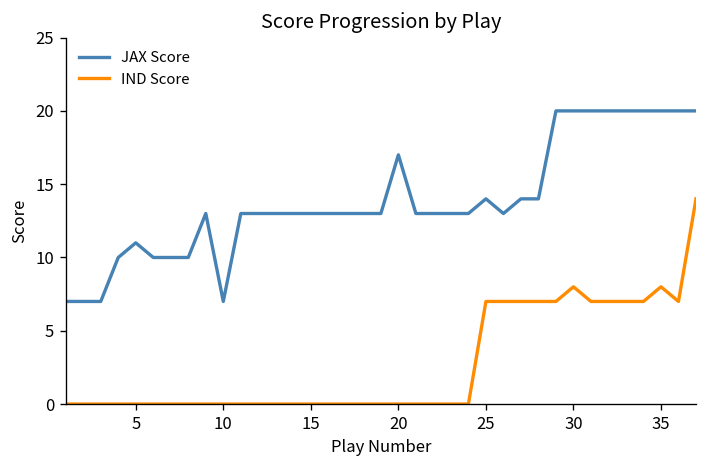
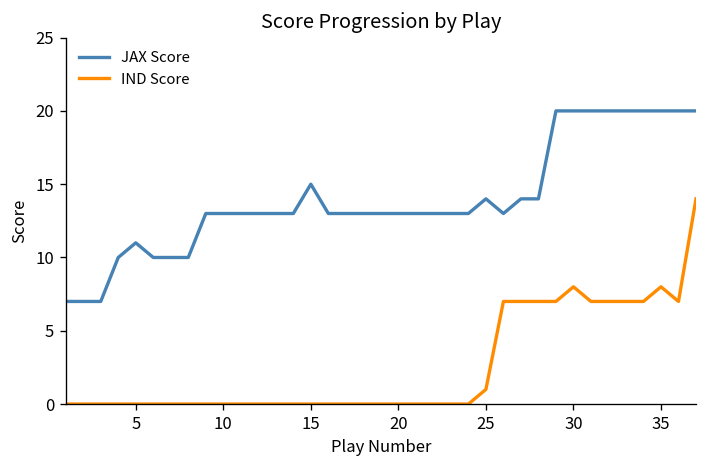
  {
    "JAX Score": {
      "5": 11,
-     "10": 7,
-     "15": 13,
-     "20": 17,
+     "10": 13,
+     "15": 15,
+     "20": 13,
      "25": 14,
      "30": 20,
      "35": 20
    },
    "IND Score": {
      "5": 0,
      "10": 0,
      "15": 0,
      "20": 0,
-     "25": 7,
+     "25": 1,
      "30": 8,
      "35": 8
    }
  }
